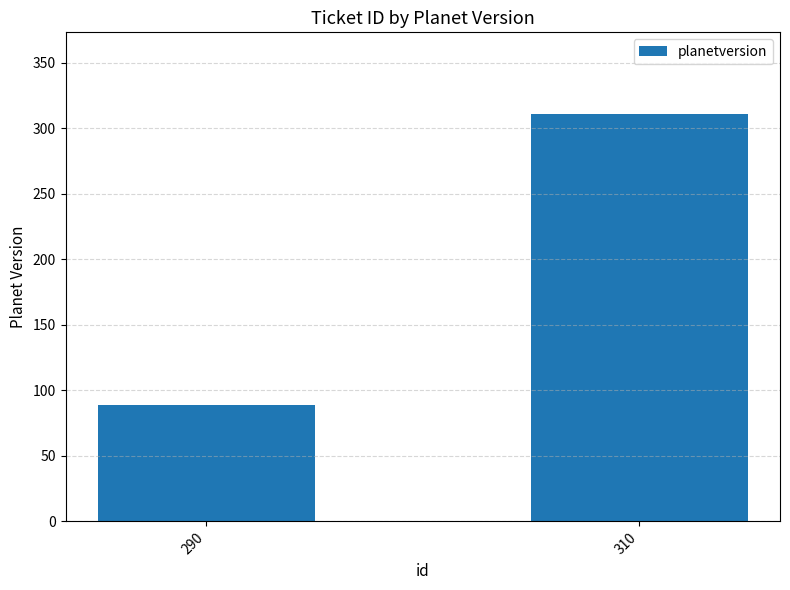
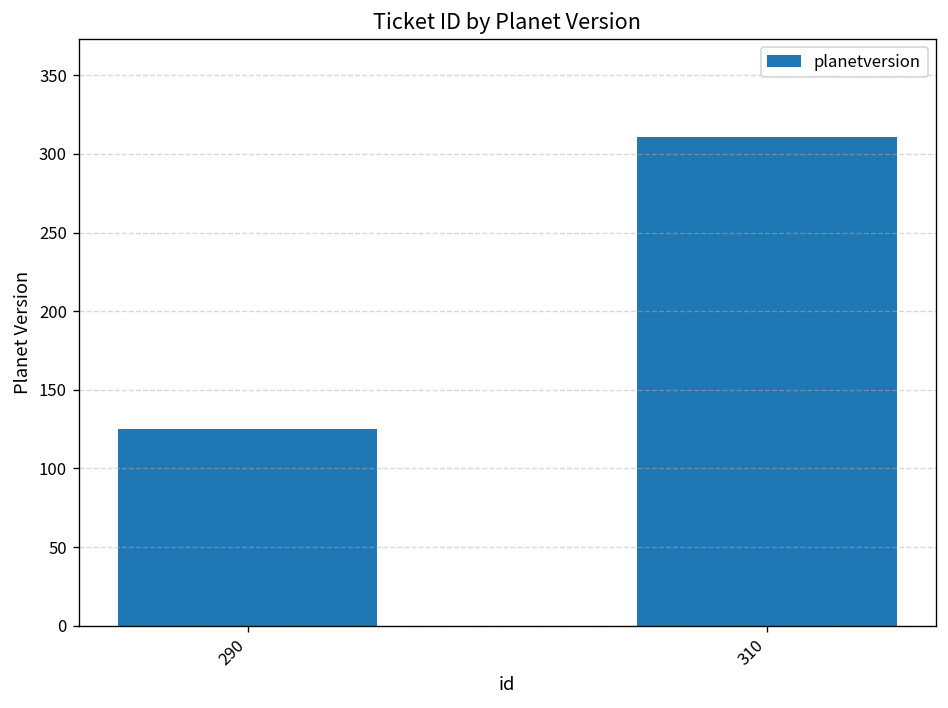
  {
-   "290": 89,
+   "290": 125,
    "310": 311
  }
